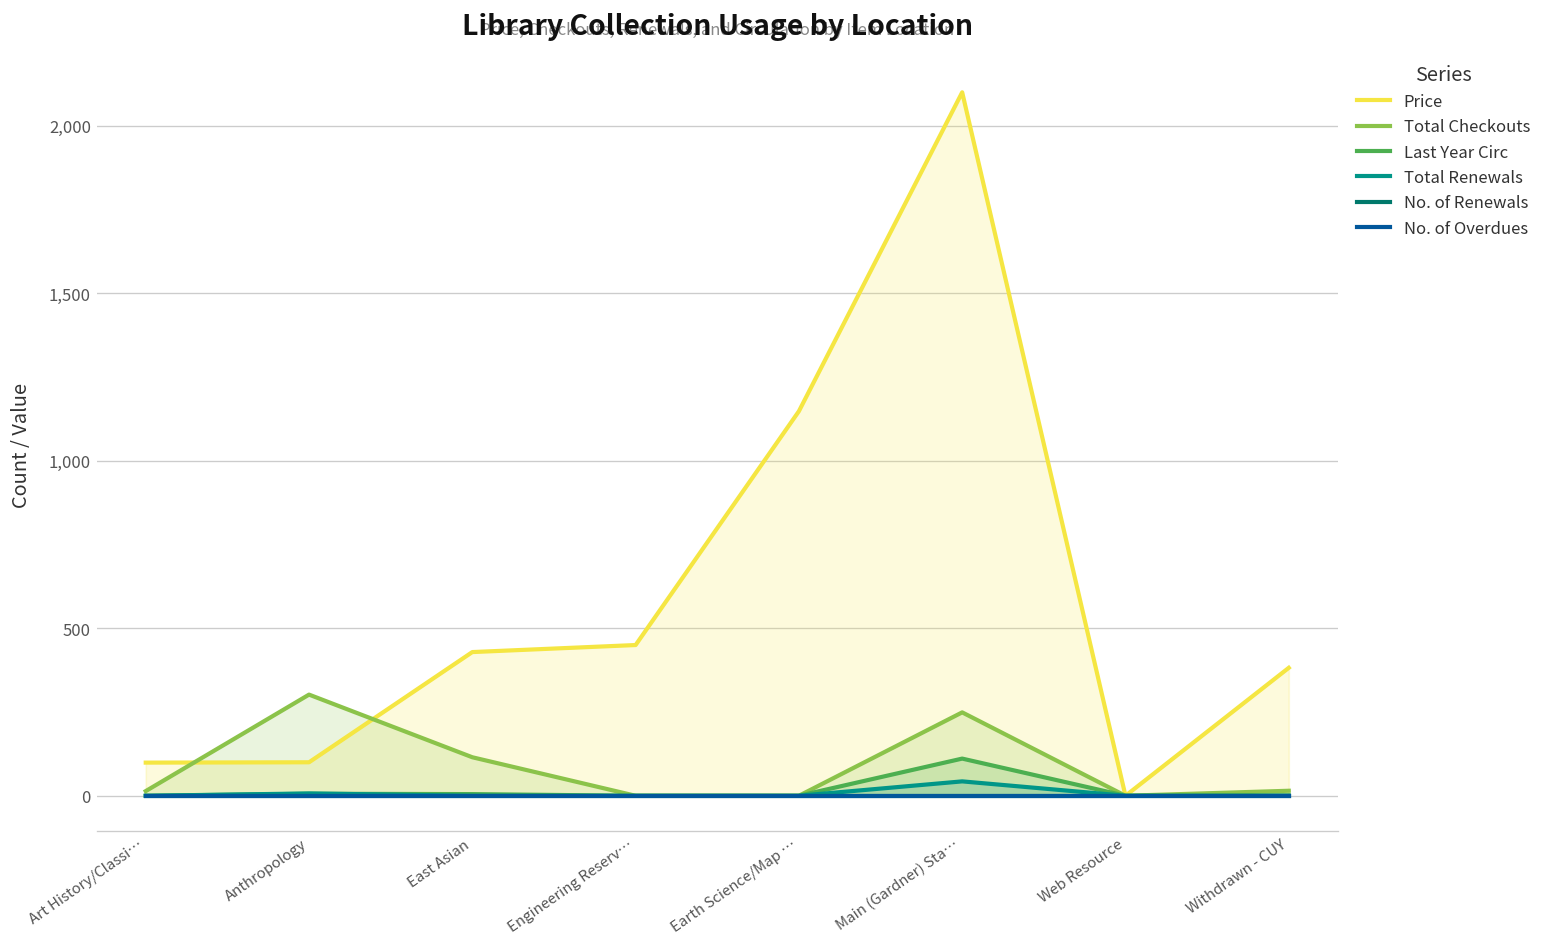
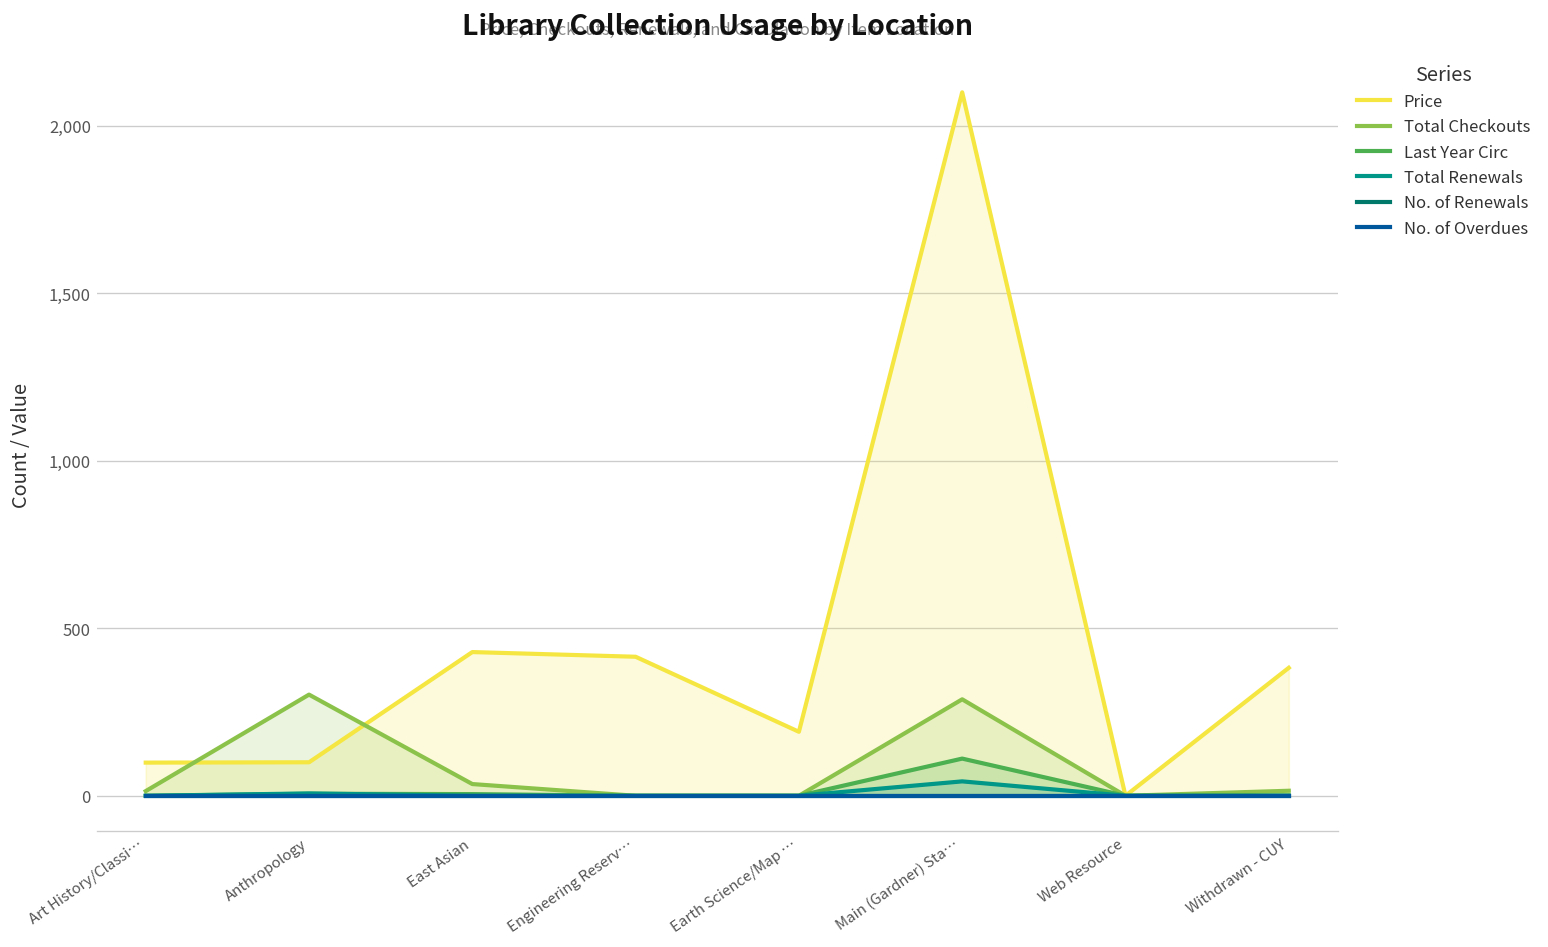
  {
    "Price": {
      "Art History/Classi…": "100",
      "Anthropology": "100",
      "East Asian": "430",
-     "Engineering Reserv…": "450",
-     "Earth Science/Map …": "1,150",
+     "Engineering Reserv…": "420",
+     "Earth Science/Map …": "190",
      "Main (Gardner) Sta…": "2,100",
      "Withdrawn - CUY": "380"
    },
    "Total Checkouts": {
      "Art History/Classi…": "10",
      "Anthropology": "300",
-     "East Asian": "120",
-     "Main (Gardner) Sta…": "250",
+     "East Asian": "40",
+     "Main (Gardner) Sta…": "290",
      "Withdrawn - CUY": "20"
    },
    "Last Year Circ": {
      "Main (Gardner) Sta…": "110"
    },
    "Total Renewals": {
      "Main (Gardner) Sta…": "40"
    },
    "No. of Overdues": {
      "Main (Gardner) Sta…": "0"
    }
  }
